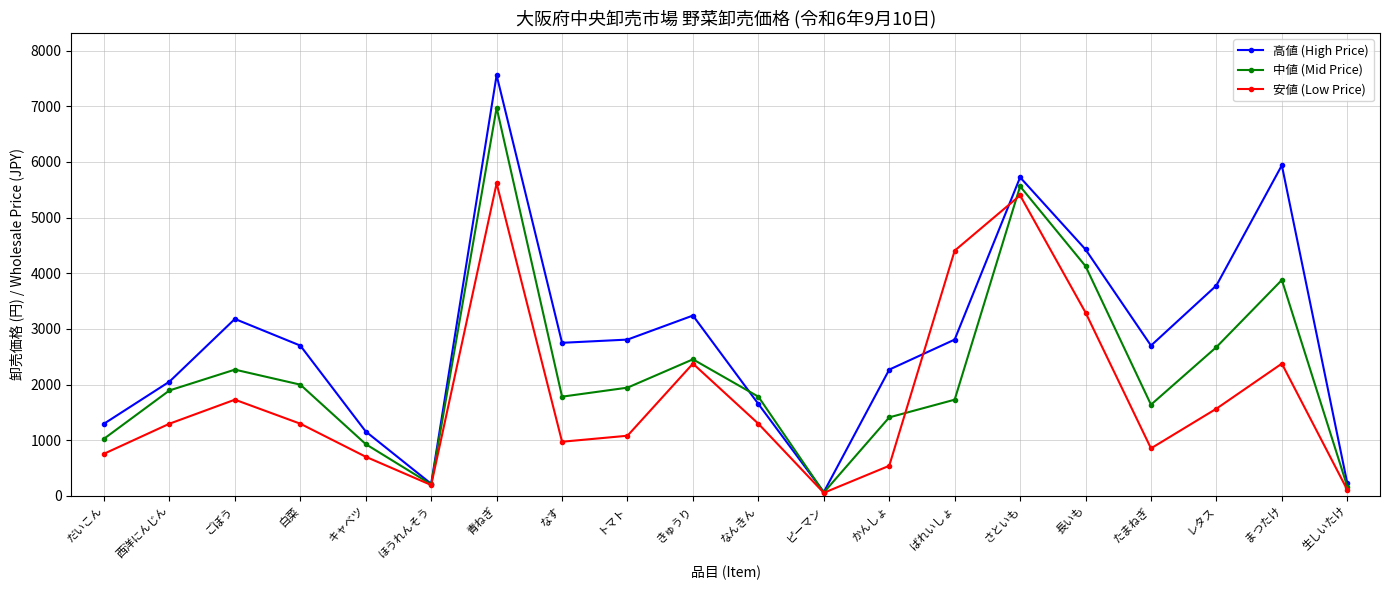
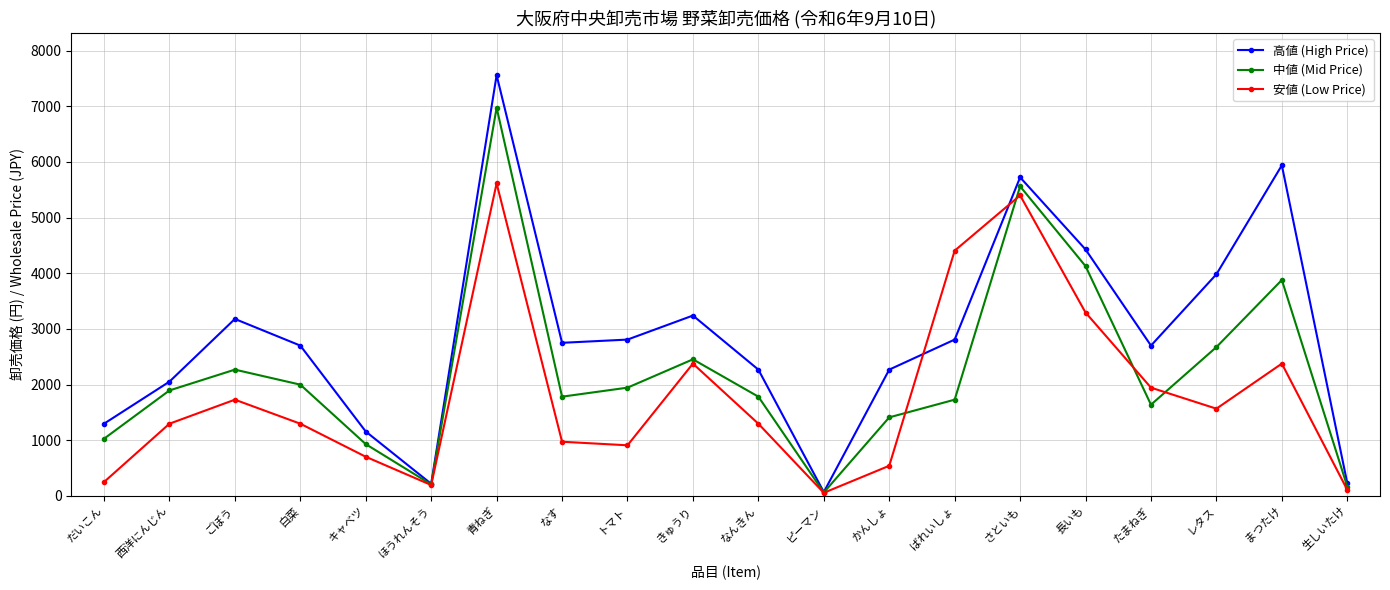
  {
    "高値 (High Price)": {
      "だいこん": 1300,
      "西洋にんじん": 2100,
      "ごぼう": 3200,
      "白菜": 2700,
      "キャベツ": 1200,
      "青ねぎ": 7600,
      "なす": 2800,
      "トマト": 2800,
      "きゅうり": 3200,
-     "なんきん": 1700,
+     "なんきん": 2300,
      "かんしょ": 2300,
      "ばれいしょ": 2800,
      "さといも": 5700,
      "長いも": 4400,
      "たまねぎ": 2700,
-     "レタス": 3800,
+     "レタス": 4000,
      "まつたけ": 5900,
      "生しいたけ": 200
    },
    "中値 (Mid Price)": {
      "だいこん": 1000,
      "西洋にんじん": 1900,
      "ごぼう": 2300,
      "白菜": 2000,
      "キャベツ": 900,
      "青ねぎ": 7000,
      "なす": 1800,
      "トマト": 1900,
      "きゅうり": 2500,
      "なんきん": 1800,
      "かんしょ": 1400,
      "ばれいしょ": 1700,
      "さといも": 5600,
      "長いも": 4100,
      "たまねぎ": 1600,
      "レタス": 2700,
      "まつたけ": 3900,
      "生しいたけ": 200
    },
    "安値 (Low Price)": {
-     "だいこん": 800,
+     "だいこん": 200,
      "西洋にんじん": 1300,
      "ごぼう": 1700,
      "白菜": 1300,
      "キャベツ": 700,
      "青ねぎ": 5600,
      "なす": 1000,
-     "トマト": 1100,
+     "トマト": 900,
      "きゅうり": 2400,
      "なんきん": 1300,
      "かんしょ": 500,
      "ばれいしょ": 4400,
      "さといも": 5400,
      "長いも": 3300,
-     "たまねぎ": 900,
+     "たまねぎ": 1900,
      "レタス": 1600,
      "まつたけ": 2400,
      "生しいたけ": 100
    }
  }
